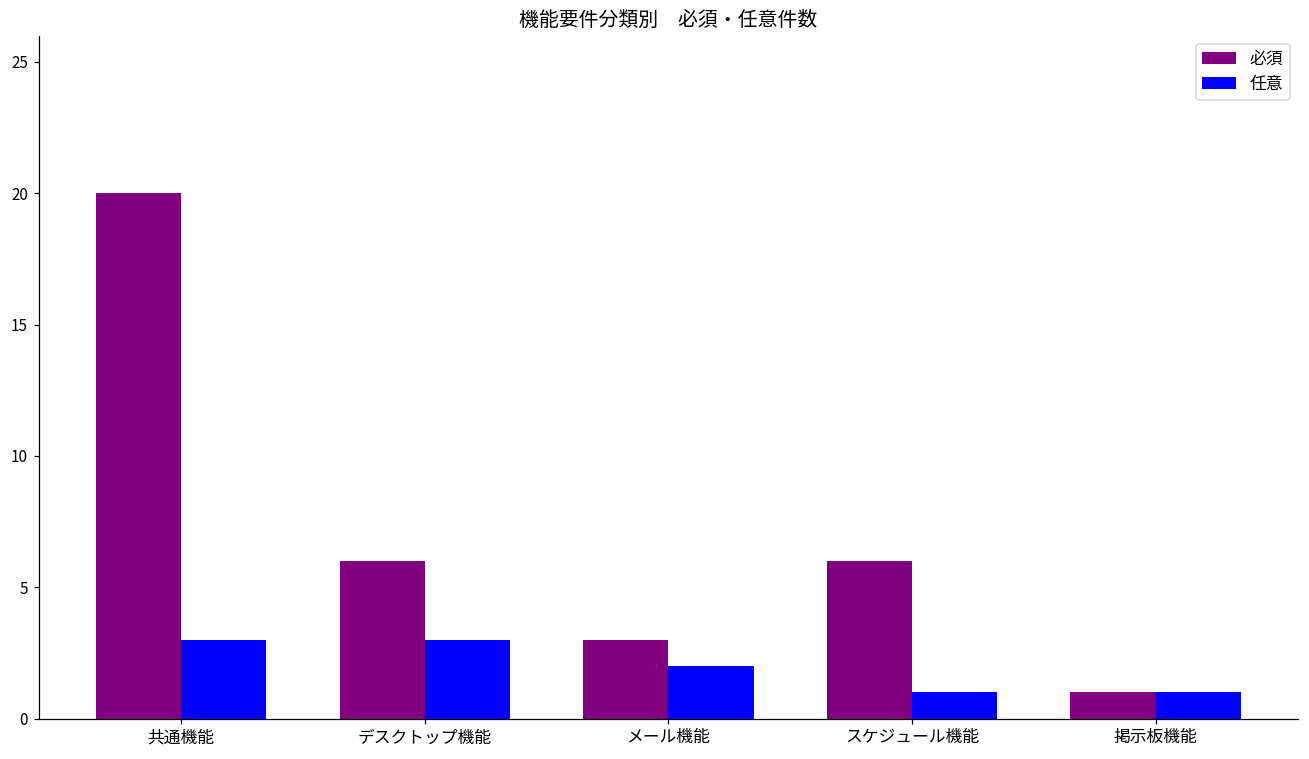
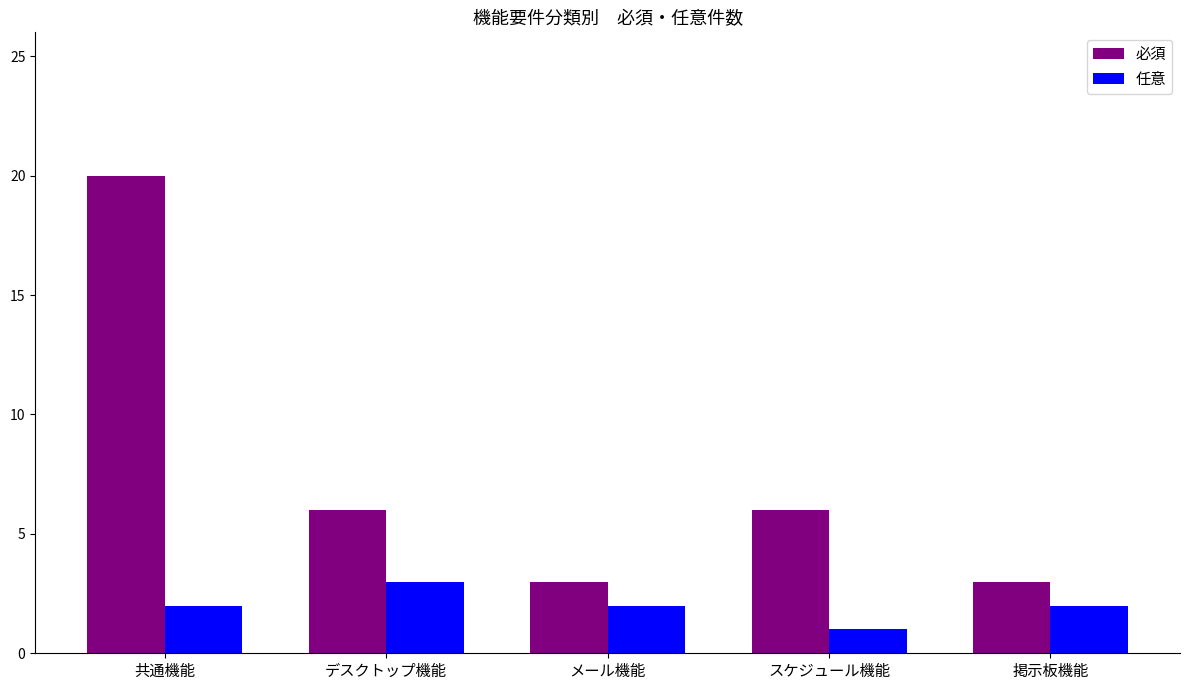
  {
    "必須": {
      "共通機能": 20,
      "デスクトップ機能": 6,
      "メール機能": 3,
      "スケジュール機能": 6,
-     "掲示板機能": 1
+     "掲示板機能": 3
    },
    "任意": {
-     "共通機能": 3,
+     "共通機能": 2,
      "デスクトップ機能": 3,
      "メール機能": 2,
      "スケジュール機能": 1,
-     "掲示板機能": 1
+     "掲示板機能": 2
    }
  }
